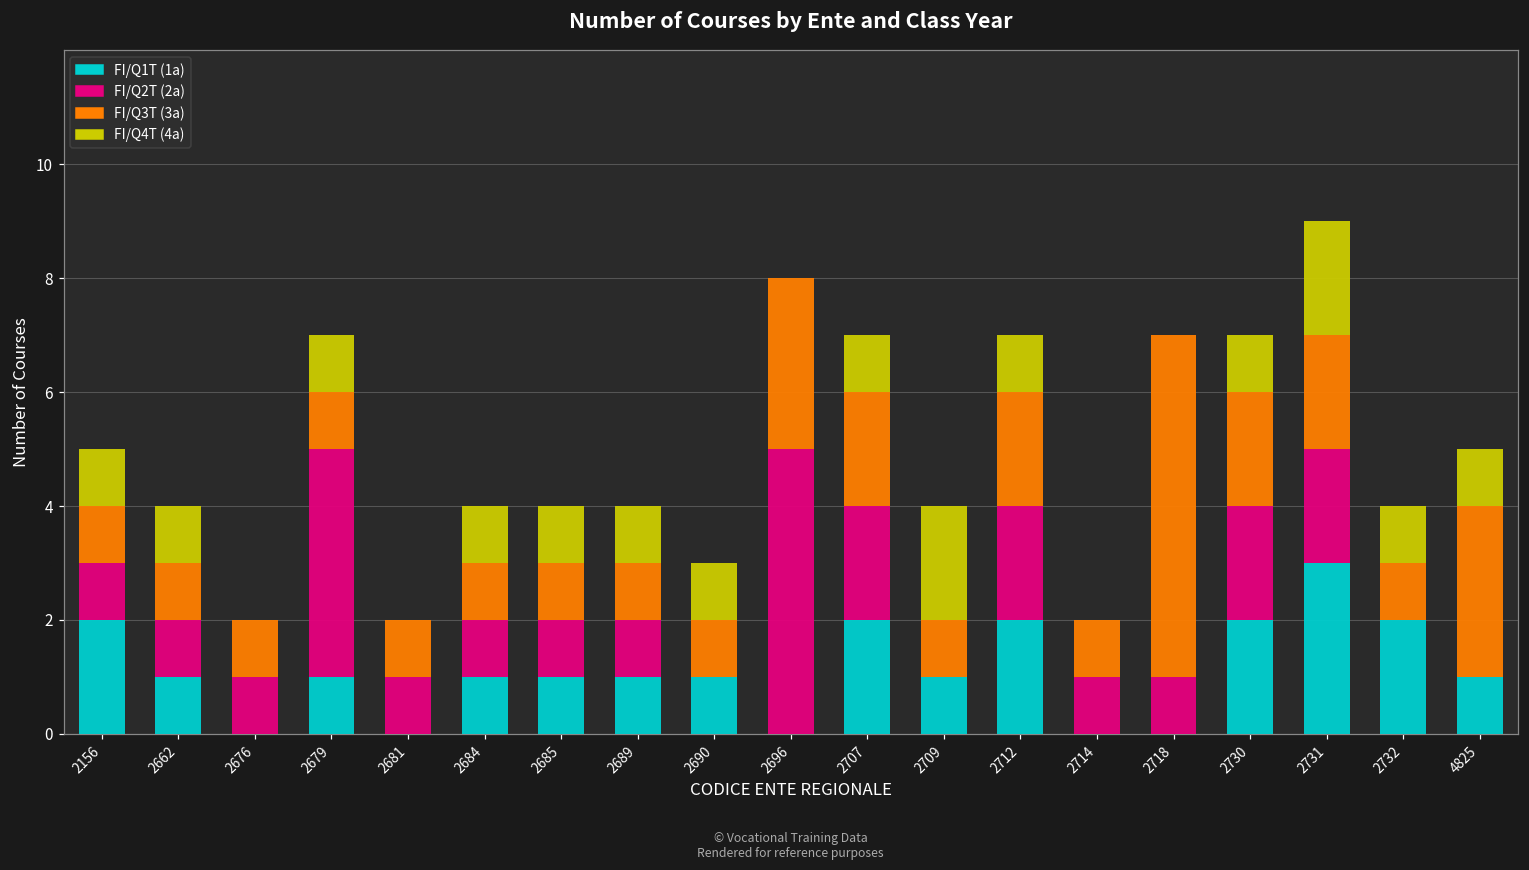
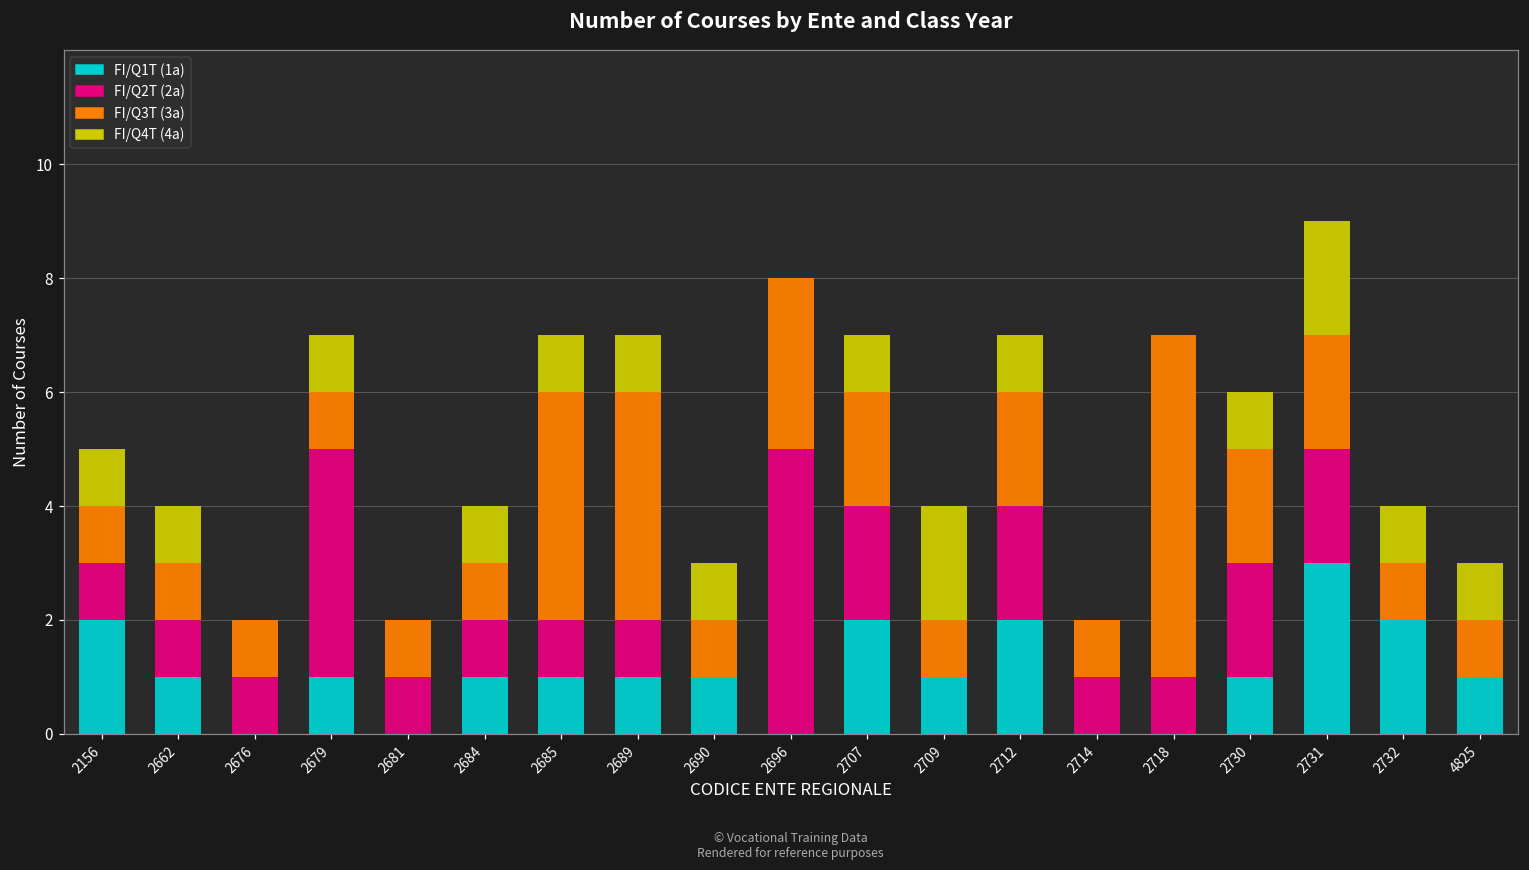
  {
    "FI/Q1T (1a)": {
      "2156": 2,
      "2662": 1,
      "2676": 0,
      "2679": 1,
      "2681": 0,
      "2684": 1,
      "2685": 1,
      "2689": 1,
      "2690": 1,
      "2696": 0,
      "2707": 2,
      "2709": 1,
      "2712": 2,
      "2714": 0,
      "2718": 0,
-     "2730": 2,
+     "2730": 1,
      "2731": 3,
      "2732": 2,
      "4825": 1
    },
    "FI/Q3T (3a)": {
      "2156": 1,
      "2662": 1,
      "2676": 1,
      "2679": 1,
      "2681": 1,
      "2684": 1,
-     "2685": 1,
-     "2689": 1,
+     "2685": 4,
+     "2689": 4,
      "2690": 1,
      "2696": 3,
      "2707": 2,
      "2709": 1,
      "2712": 2,
      "2714": 1,
      "2718": 6,
      "2730": 2,
      "2731": 2,
      "2732": 1,
-     "4825": 3
+     "4825": 1
    },
    "FI/Q4T (4a)": {
      "2156": 1,
      "2662": 1,
      "2676": 0,
      "2679": 1,
      "2681": 0,
      "2684": 1,
      "2685": 1,
      "2689": 1,
      "2690": 1,
      "2696": 0,
      "2707": 1,
      "2709": 2,
      "2712": 1,
      "2714": 0,
      "2718": 0,
      "2730": 1,
      "2731": 2,
      "2732": 1,
      "4825": 1
    }
  }
